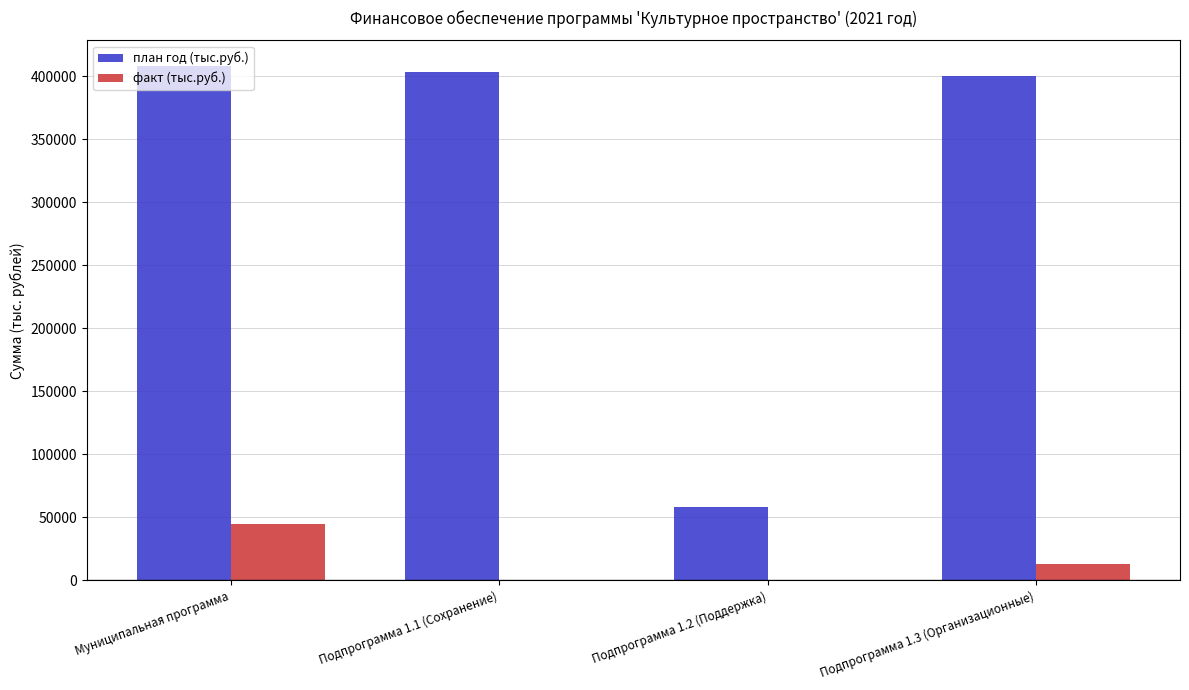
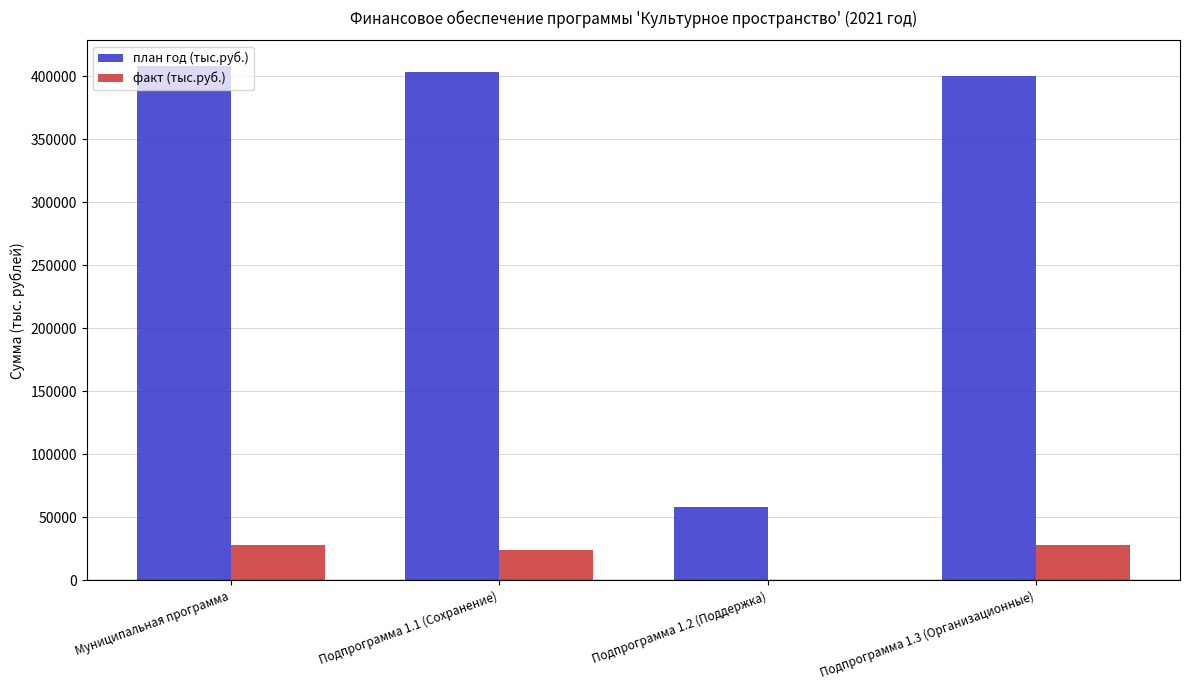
  {
    "план год (тыс.руб.)": {
      "Подпрограмма 1.1 (Сохранение)": 404000,
      "Подпрограмма 1.2 (Поддержка)": 59000,
      "Подпрограмма 1.3 (Организационные)": 400000
    },
    "факт (тыс.руб.)": {
-     "Муниципальная программа": 45000,
-     "Подпрограмма 1.1 (Сохранение)": 0,
+     "Муниципальная программа": 28000,
+     "Подпрограмма 1.1 (Сохранение)": 24000,
      "Подпрограмма 1.2 (Поддержка)": 0,
-     "Подпрограмма 1.3 (Организационные)": 13000
+     "Подпрограмма 1.3 (Организационные)": 28000
    }
  }
